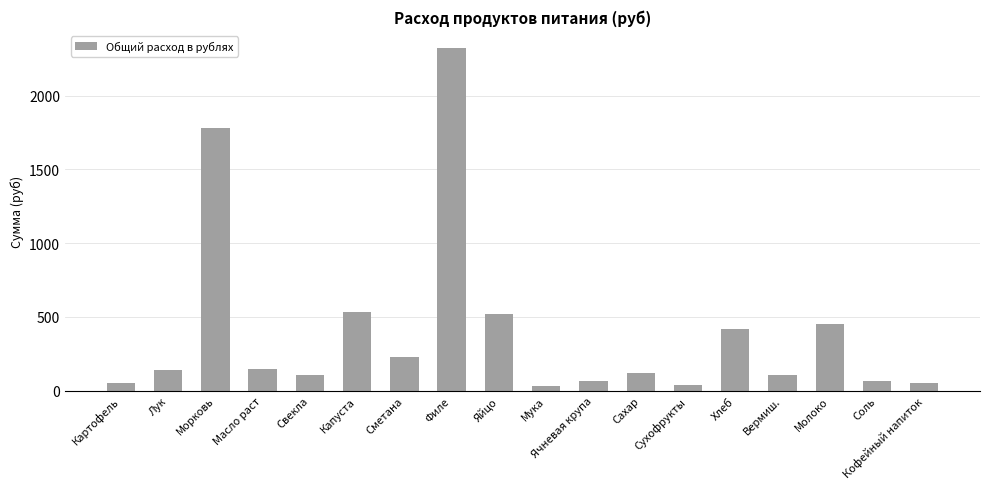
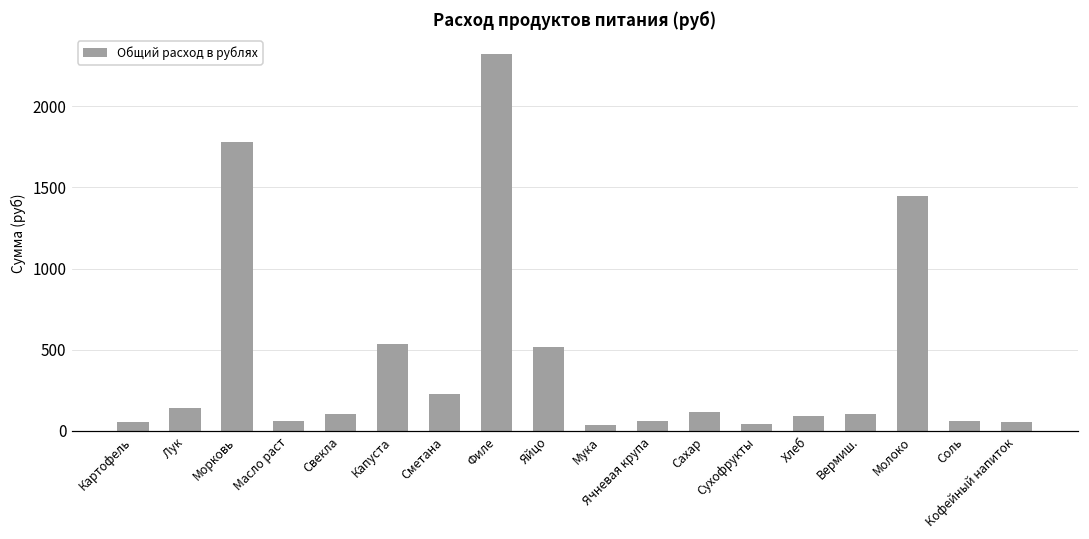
  {
    "Картофель": 50,
    "Лук": 140,
    "Морковь": 1780,
-   "Масло раст": 150,
+   "Масло раст": 60,
    "Свекла": 100,
    "Капуста": 540,
    "Сметана": 230,
    "Филе": 2320,
    "Яйцо": 520,
    "Мука": 30,
    "Ячневая крупа": 60,
    "Сахар": 120,
    "Сухофрукты": 40,
-   "Хлеб": 420,
+   "Хлеб": 90,
    "Вермиш.": 110,
-   "Молоко": 460,
+   "Молоко": 1450,
    "Соль": 60,
    "Кофейный напиток": 60
  }
